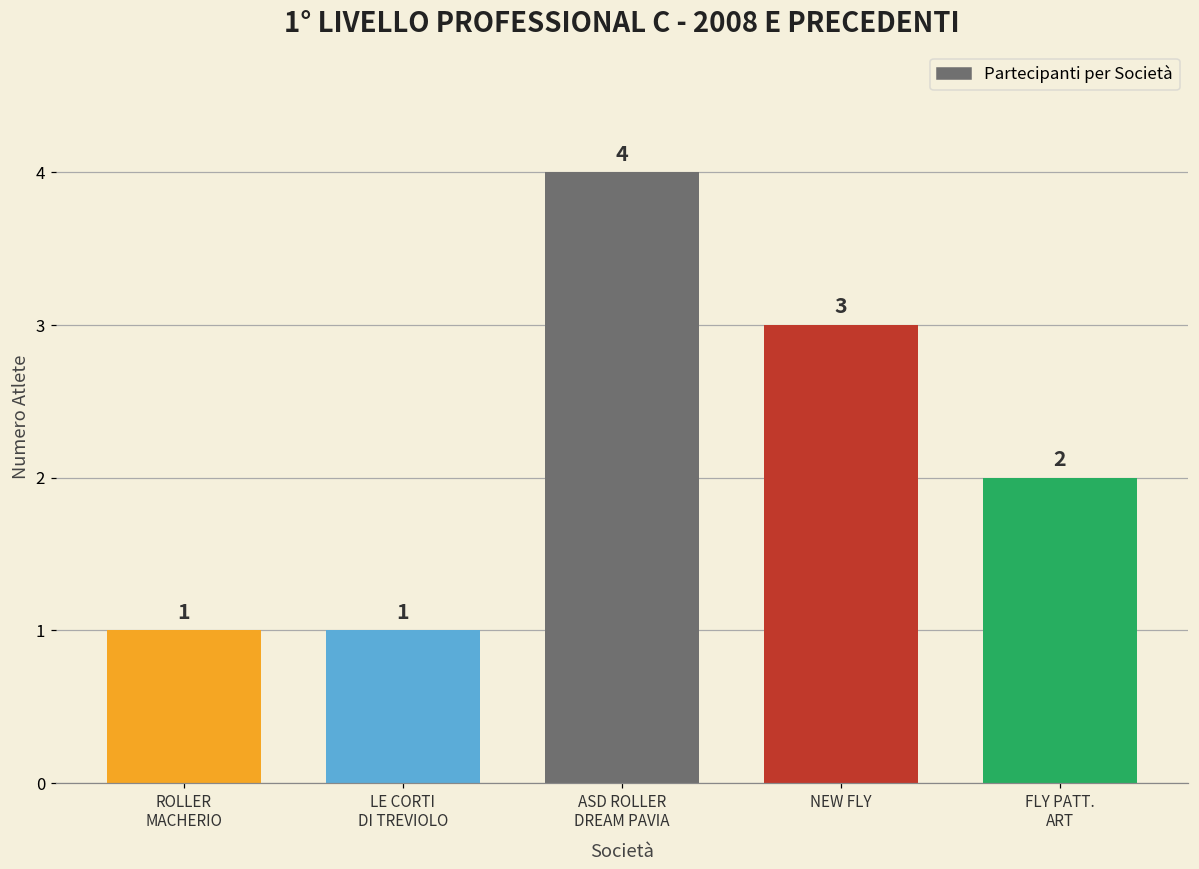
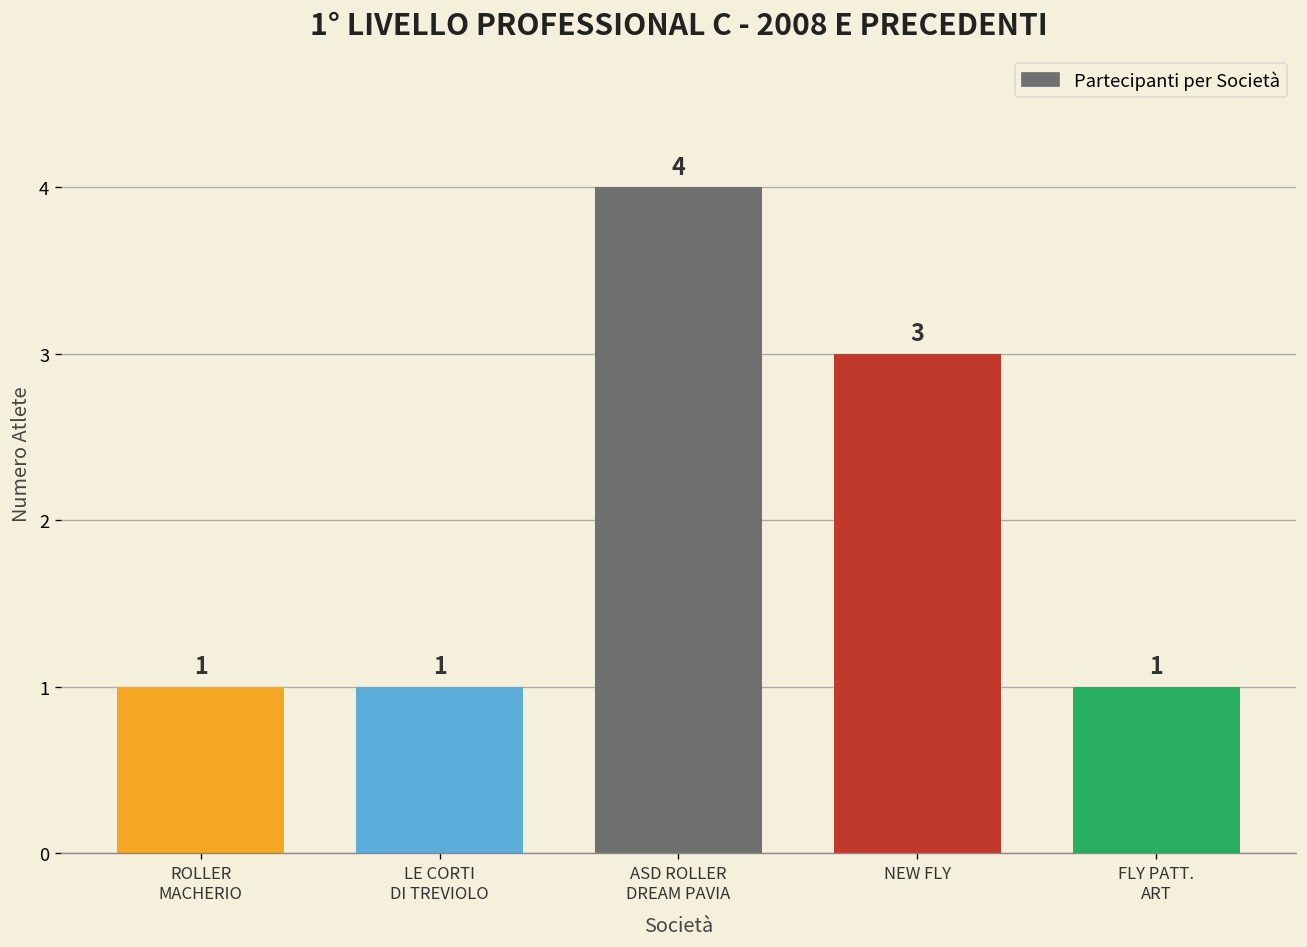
  {
    "ROLLER MACHERIO": 1,
    "LE CORTI DI TREVIOLO": 1,
    "ASD ROLLER DREAM PAVIA": 4,
    "NEW FLY": 3,
-   "FLY PATT. ART": 2
+   "FLY PATT. ART": 1
  }
